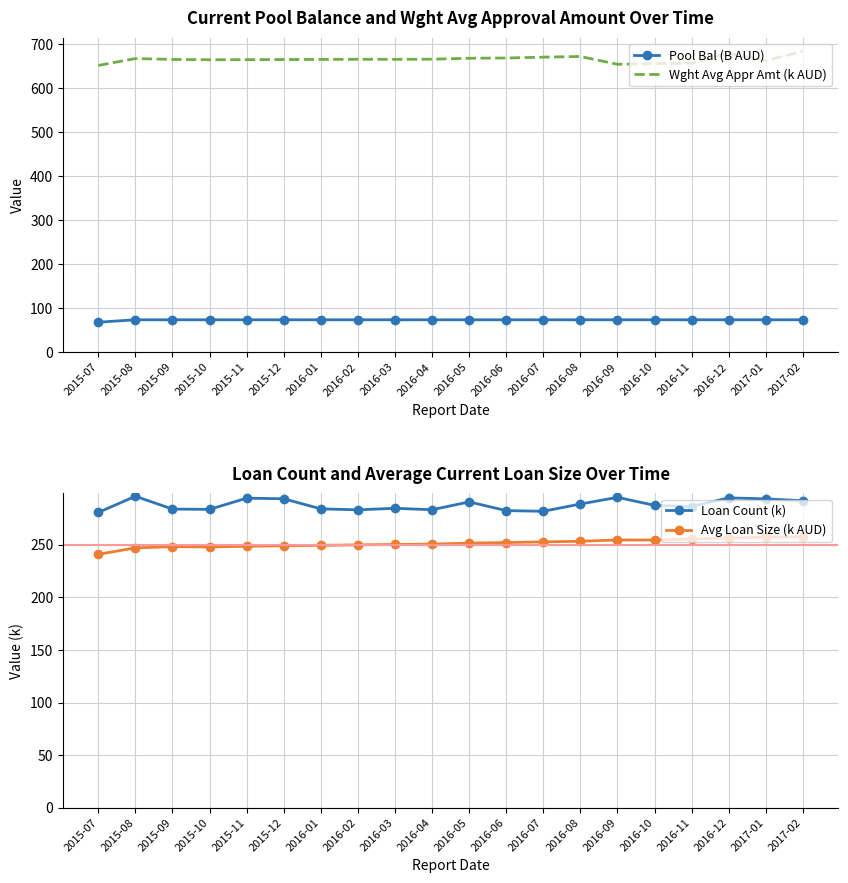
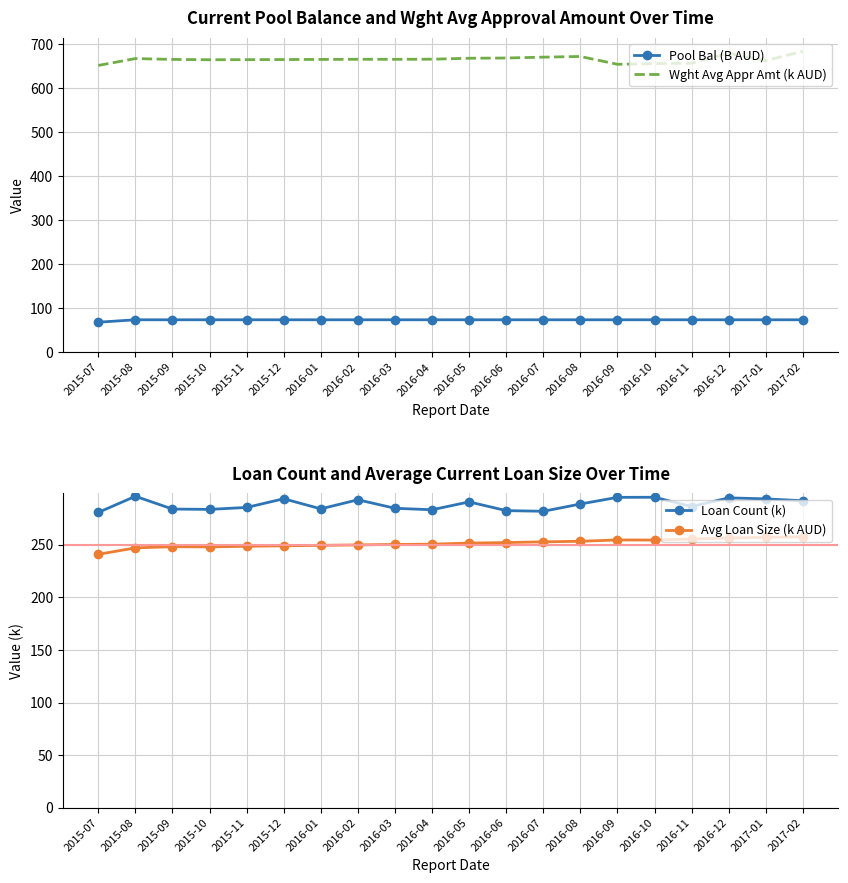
  {
    "Current Pool Balance and Wght Avg Approval Amount Over Time": {
      "Pool Bal (B AUD)": {
        "2015-07": 70,
        "2015-08": 70,
        "2015-09": 70,
        "2015-10": 70,
        "2015-11": 70,
        "2015-12": 70,
        "2016-01": 70,
        "2016-02": 70,
        "2016-03": 70,
        "2016-04": 70,
        "2016-05": 70,
        "2016-06": 70,
        "2016-07": 70,
        "2016-08": 70,
        "2016-09": 70,
        "2016-10": 70,
        "2016-11": 70,
        "2016-12": 70,
        "2017-01": 70,
        "2017-02": 70
      },
      "Wght Avg Appr Amt (k AUD)": {
        "2015-07": 650,
        "2015-08": 670,
        "2015-09": 670,
        "2015-10": 660,
        "2015-11": 660,
        "2015-12": 670,
        "2016-01": 670,
        "2016-02": 670,
        "2016-03": 670,
        "2016-04": 670,
        "2016-05": 670,
        "2016-06": 670,
        "2016-07": 670,
        "2016-08": 670,
        "2016-09": 650
      }
    },
    "Loan Count and Average Current Loan Size Over Time": {
      "Loan Count (k)": {
        "2015-07": 281,
        "2015-08": 296,
        "2015-09": 284,
        "2015-10": 284,
-       "2015-11": 294,
+       "2015-11": 286,
        "2015-12": 294,
        "2016-01": 284,
-       "2016-02": 283,
+       "2016-02": 293,
        "2016-03": 285,
        "2016-04": 283,
        "2016-05": 291,
        "2016-06": 282,
        "2016-07": 282,
        "2016-08": 289,
        "2016-09": 295,
-       "2016-10": 287,
+       "2016-10": 295,
        "2016-12": 295,
        "2017-01": 294
      },
      "Avg Loan Size (k AUD)": {
        "2015-07": 241,
        "2015-08": 247,
        "2015-09": 248,
        "2015-10": 248,
        "2015-11": 249,
        "2015-12": 249,
        "2016-01": 249,
        "2016-02": 250,
        "2016-03": 250,
        "2016-04": 251,
        "2016-05": 252,
        "2016-06": 252,
        "2016-07": 253,
        "2016-08": 253,
        "2016-09": 255,
        "2016-10": 254
      }
    }
  }
